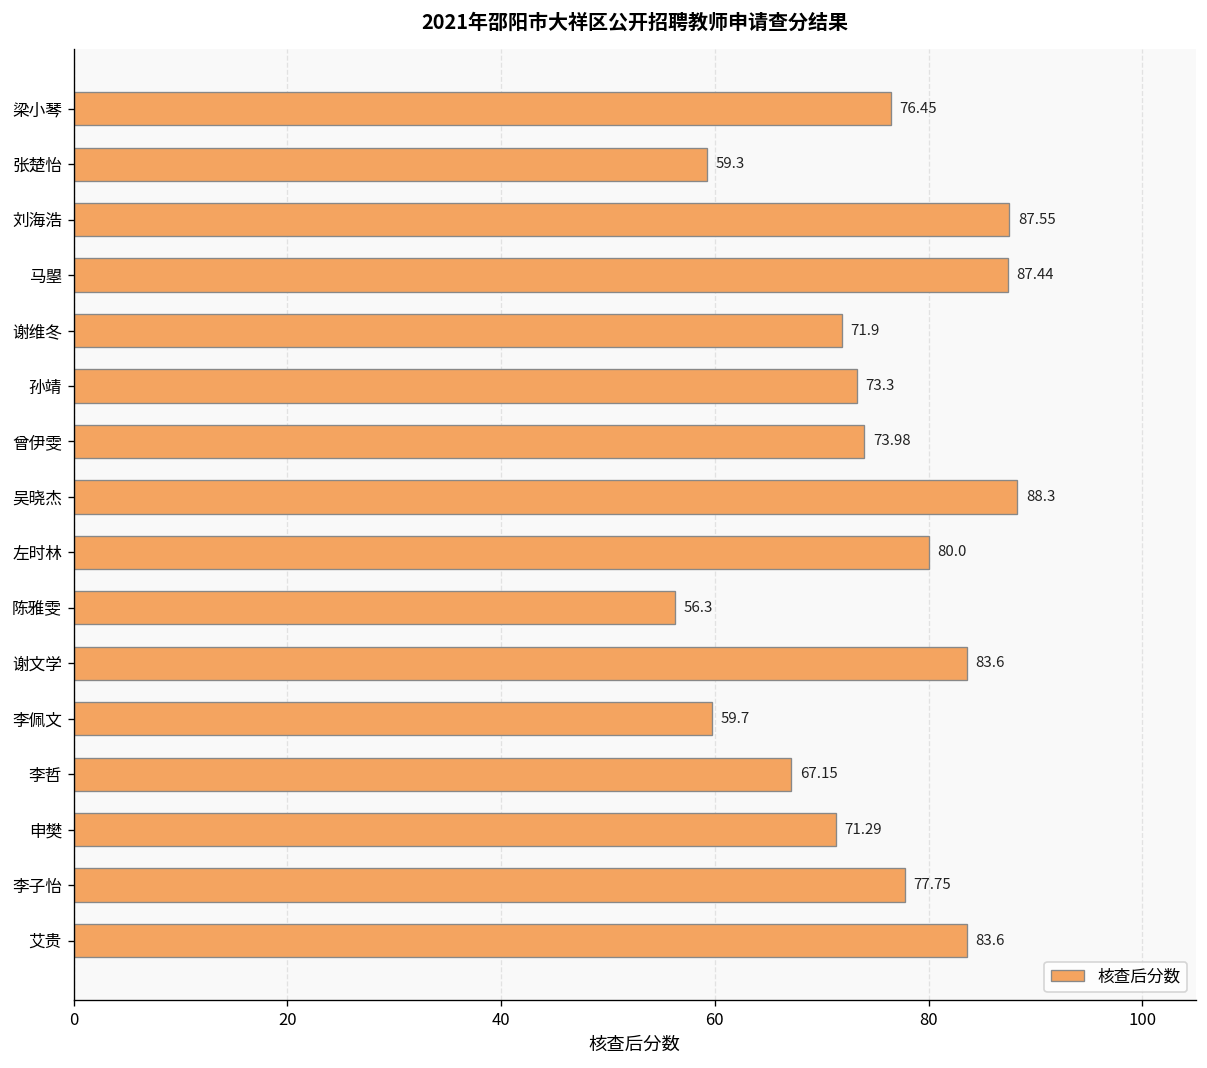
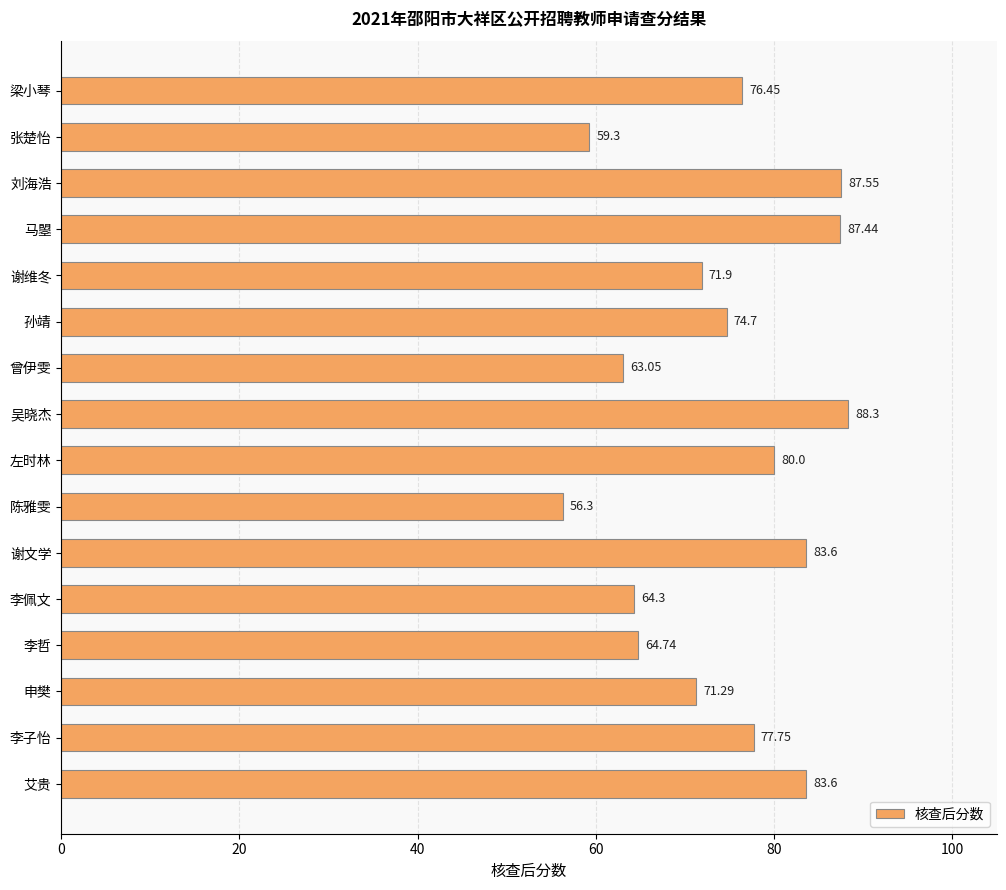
  {
    "梁小琴": 76.45,
    "张楚怡": 59.3,
    "刘海浩": 87.55,
    "马曌": 87.44,
    "谢维冬": 71.9,
-   "孙靖": 73.3,
-   "曾伊雯": 73.98,
+   "孙靖": 74.7,
+   "曾伊雯": 63.05,
    "吴晓杰": 88.3,
    "左时林": 80.0,
    "陈雅雯": 56.3,
    "谢文学": 83.6,
-   "李佩文": 59.7,
-   "李哲": 67.15,
+   "李佩文": 64.3,
+   "李哲": 64.74,
    "申樊": 71.29,
    "李子怡": 77.75,
    "艾贵": 83.6
  }
